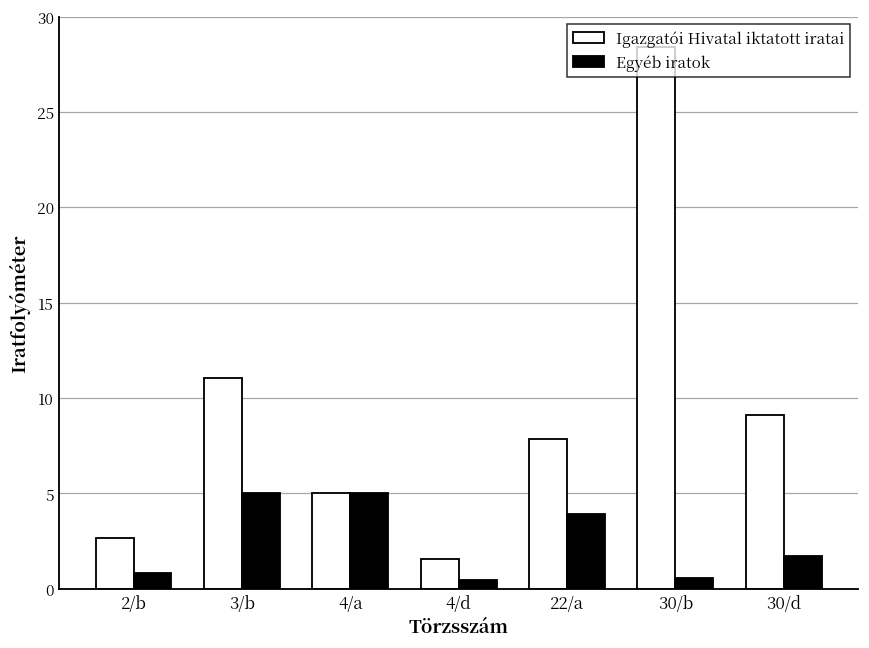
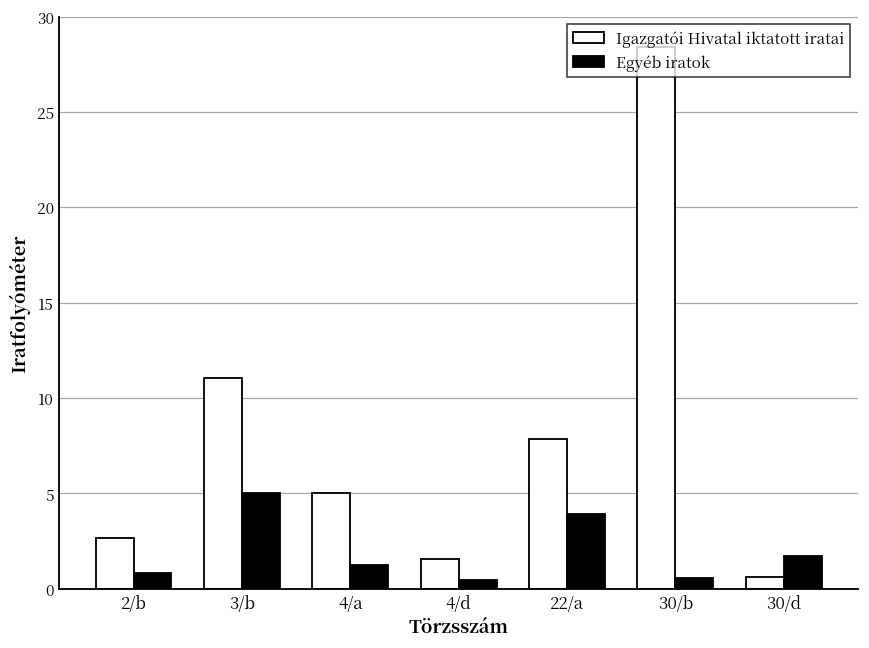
  {
    "Igazgatói Hivatal iktatott iratai": {
      "2/b": 2.6,
      "3/b": 11.0,
      "4/a": 5.0,
      "4/d": 1.6,
      "22/a": 7.9,
-     "30/d": 9.1
+     "30/d": 0.6
    },
    "Egyéb iratok": {
      "2/b": 0.8,
      "3/b": 5.0,
-     "4/a": 5.0,
+     "4/a": 1.2,
      "4/d": 0.5,
      "22/a": 3.9,
      "30/b": 0.5,
      "30/d": 1.7
    }
  }
